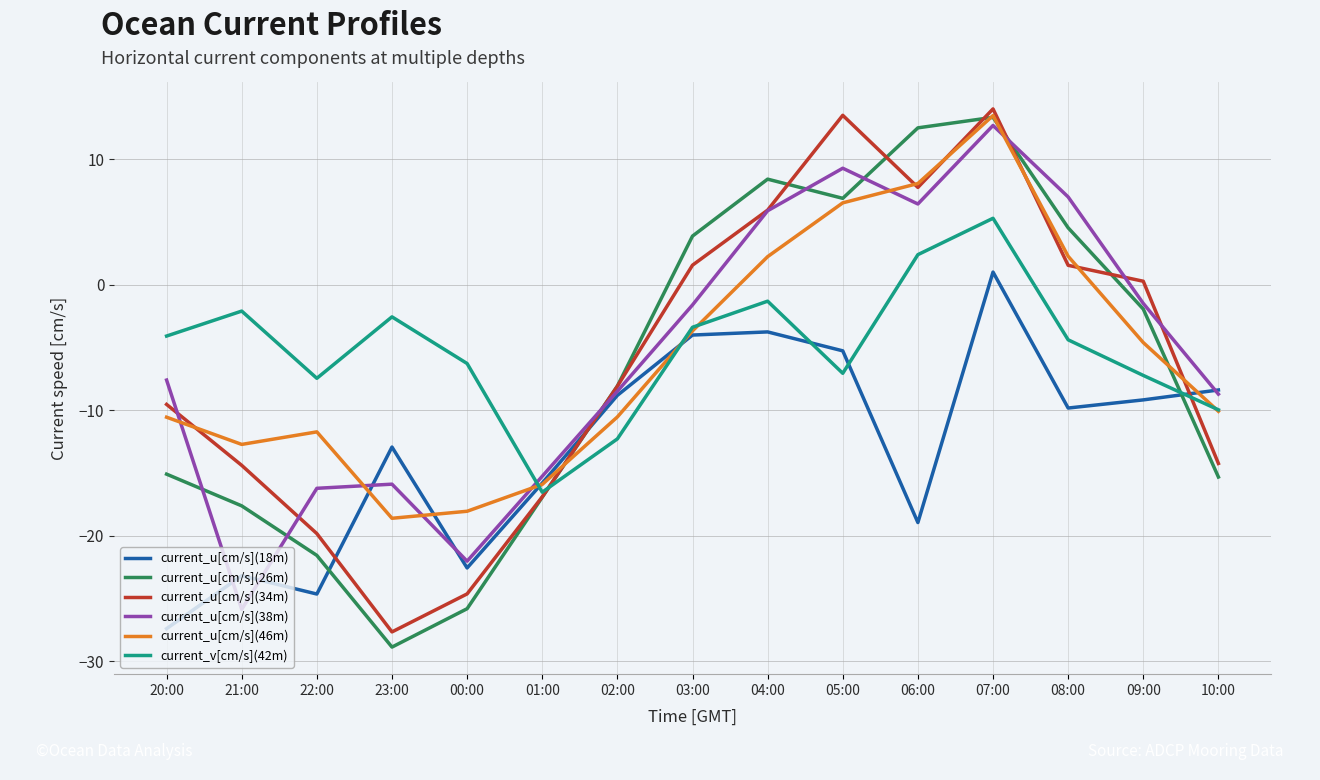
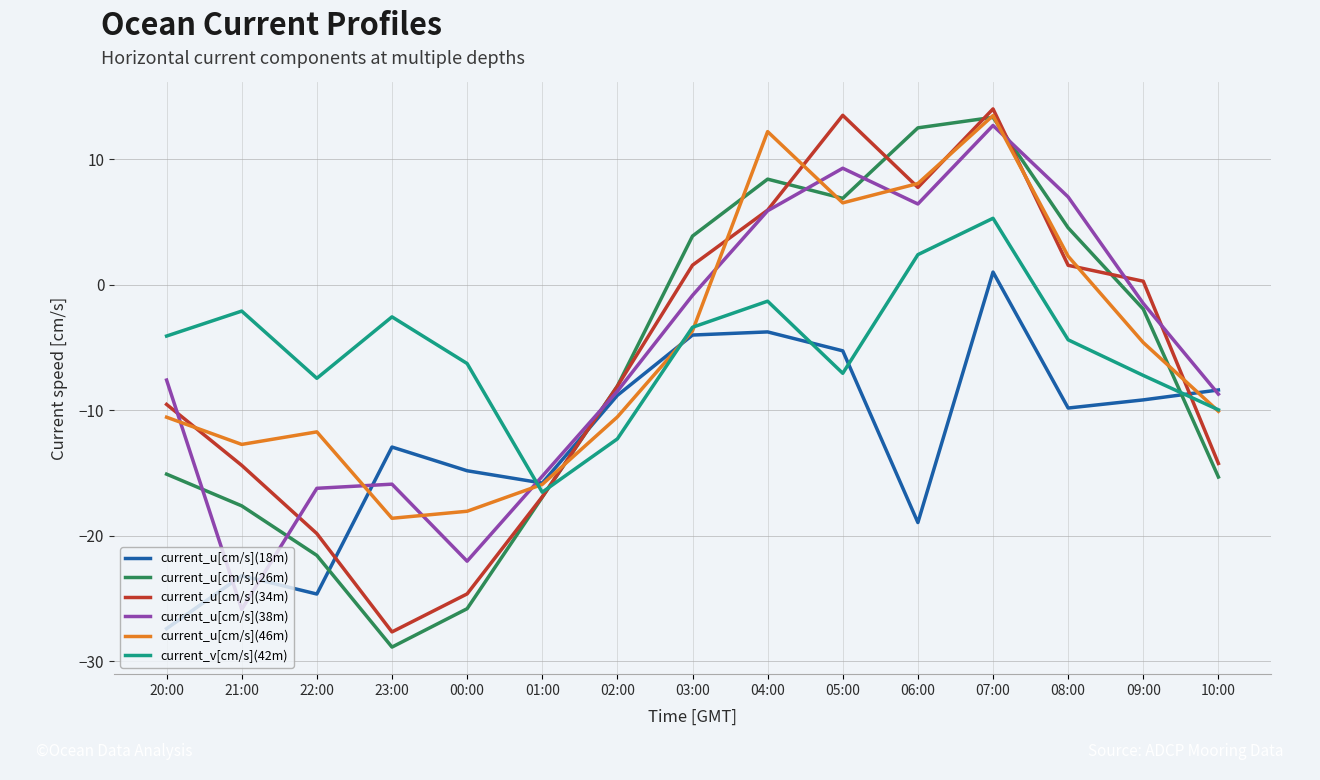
  {
    "current_u[cm/s](18m)": {
      "22:00": -24.7,
      "23:00": -12.9,
-     "00:00": -22.6,
+     "00:00": -14.8,
      "02:00": -8.8,
      "03:00": -4.0,
      "04:00": -3.8,
      "05:00": -5.3,
      "06:00": -19.0,
      "07:00": 1.0,
      "08:00": -9.8,
      "09:00": -9.2,
      "10:00": -8.4
    },
    "current_u[cm/s](34m)": {
      "20:00": -9.5,
      "21:00": -14.4,
      "22:00": -19.8,
      "23:00": -27.7,
      "00:00": -24.7,
      "03:00": 1.6,
      "05:00": 13.5,
      "06:00": 7.8,
      "07:00": 14.0,
      "08:00": 1.6,
      "09:00": 0.3,
      "10:00": -14.3
    },
    "current_u[cm/s](38m)": {
      "20:00": -7.6,
      "22:00": -16.2,
      "23:00": -15.9,
      "00:00": -22.0,
      "01:00": -15.3,
      "02:00": -8.5,
-     "03:00": -1.6,
+     "03:00": -0.9,
      "05:00": 9.3,
      "06:00": 6.4,
      "07:00": 12.7,
      "08:00": 7.0,
      "09:00": -1.5,
      "10:00": -8.7
    },
    "current_u[cm/s](46m)": {
      "20:00": -10.6,
      "21:00": -12.7,
      "22:00": -11.7,
      "23:00": -18.6,
      "00:00": -18.1,
      "02:00": -10.5,
      "03:00": -3.7,
-     "04:00": 2.2,
+     "04:00": 12.2,
      "05:00": 6.5,
      "06:00": 8.1,
      "08:00": 2.3,
      "09:00": -4.6
    }
  }
